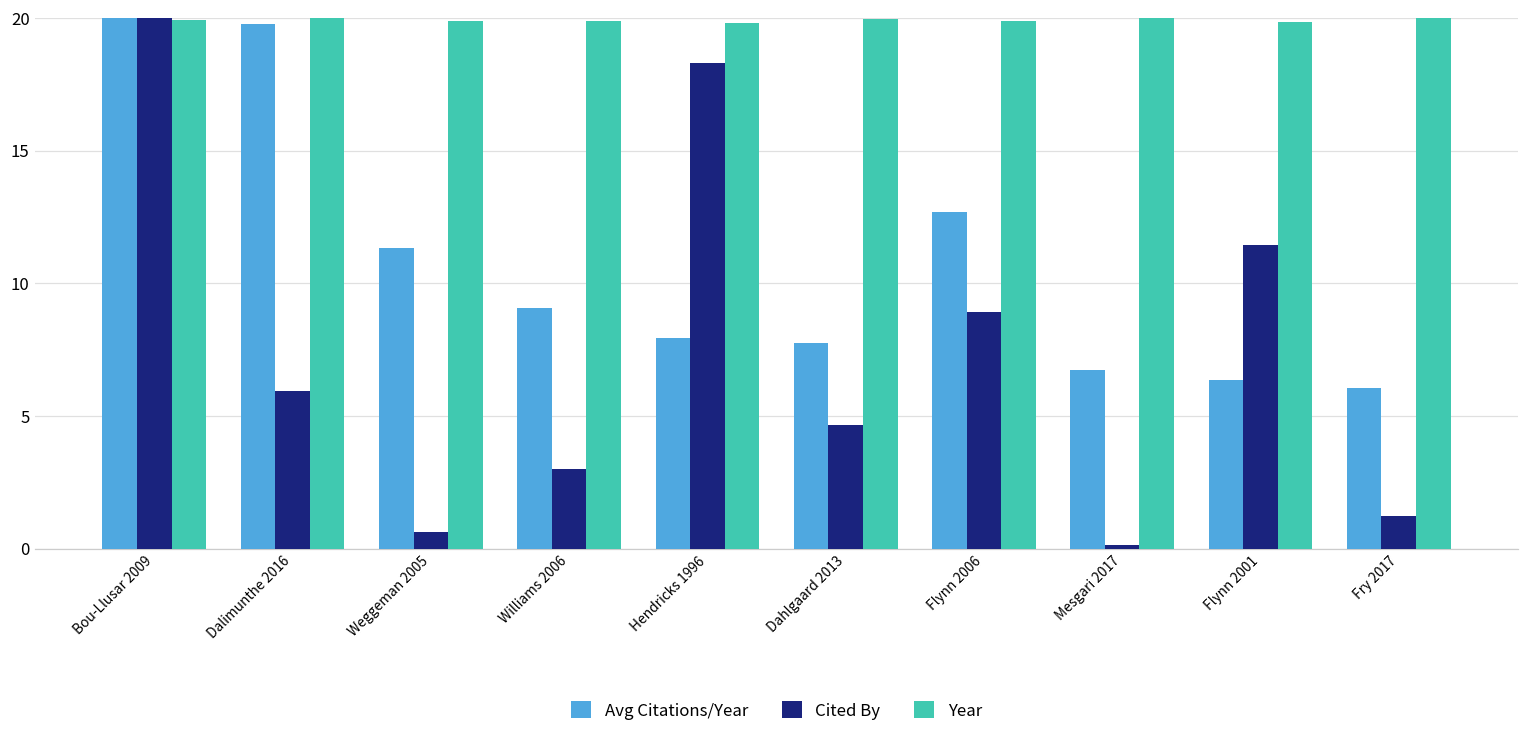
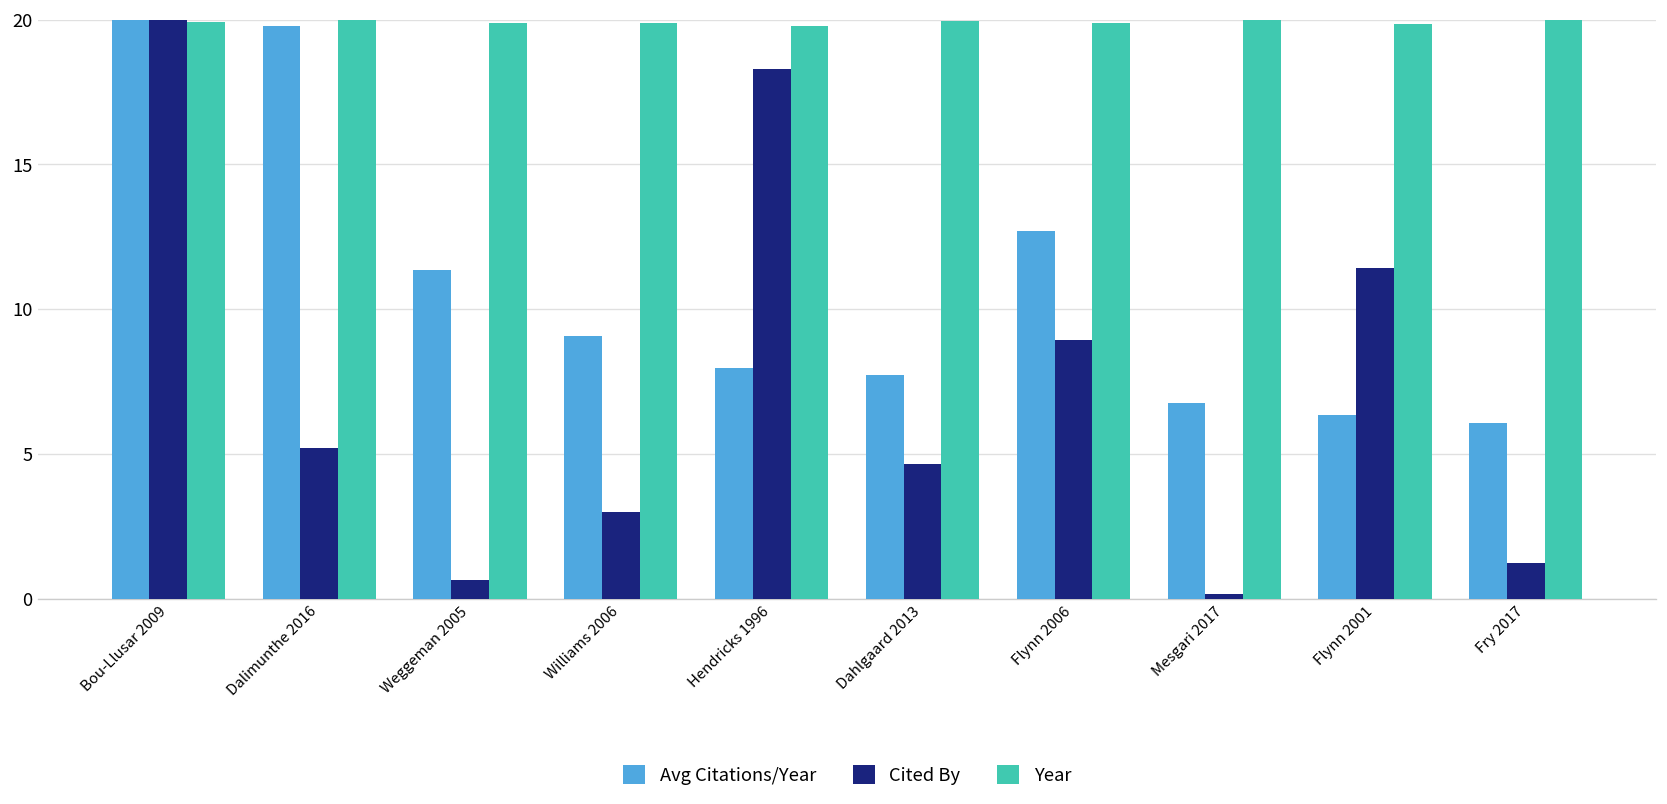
  {
    "Avg Citations/Year": {
      "Bou-Llusar 2009": 20.0,
      "Dalimunthe 2016": 19.8,
      "Weggeman 2005": 11.3,
      "Williams 2006": 9.1,
      "Hendricks 1996": 8.0,
      "Dahlgaard 2013": 7.7,
      "Flynn 2006": 12.7,
      "Mesgari 2017": 6.7,
      "Flynn 2001": 6.3,
      "Fry 2017": 6.1
    },
    "Cited By": {
      "Bou-Llusar 2009": 20.0,
-     "Dalimunthe 2016": 5.9,
+     "Dalimunthe 2016": 5.2,
      "Weggeman 2005": 0.6,
      "Williams 2006": 3.0,
      "Hendricks 1996": 18.3,
      "Dahlgaard 2013": 4.6,
      "Flynn 2006": 8.9,
      "Mesgari 2017": 0.1,
      "Flynn 2001": 11.4,
      "Fry 2017": 1.2
    },
    "Year": {
      "Bou-Llusar 2009": 19.9,
      "Dalimunthe 2016": 20.0,
      "Weggeman 2005": 19.9,
      "Williams 2006": 19.9,
      "Hendricks 1996": 19.8,
      "Dahlgaard 2013": 20.0,
      "Flynn 2006": 19.9,
      "Mesgari 2017": 20.0,
      "Flynn 2001": 19.8,
      "Fry 2017": 20.0
    }
  }
